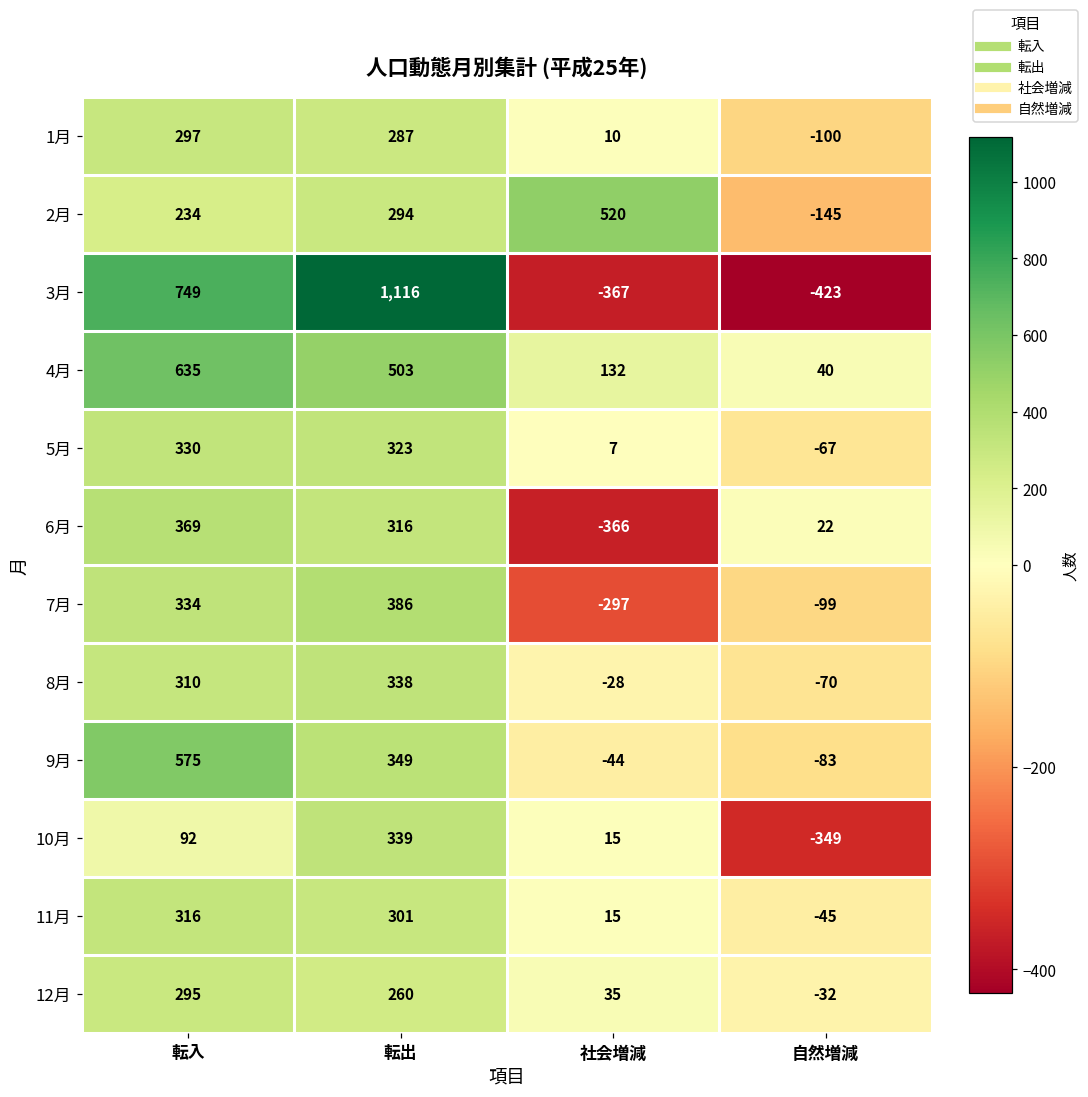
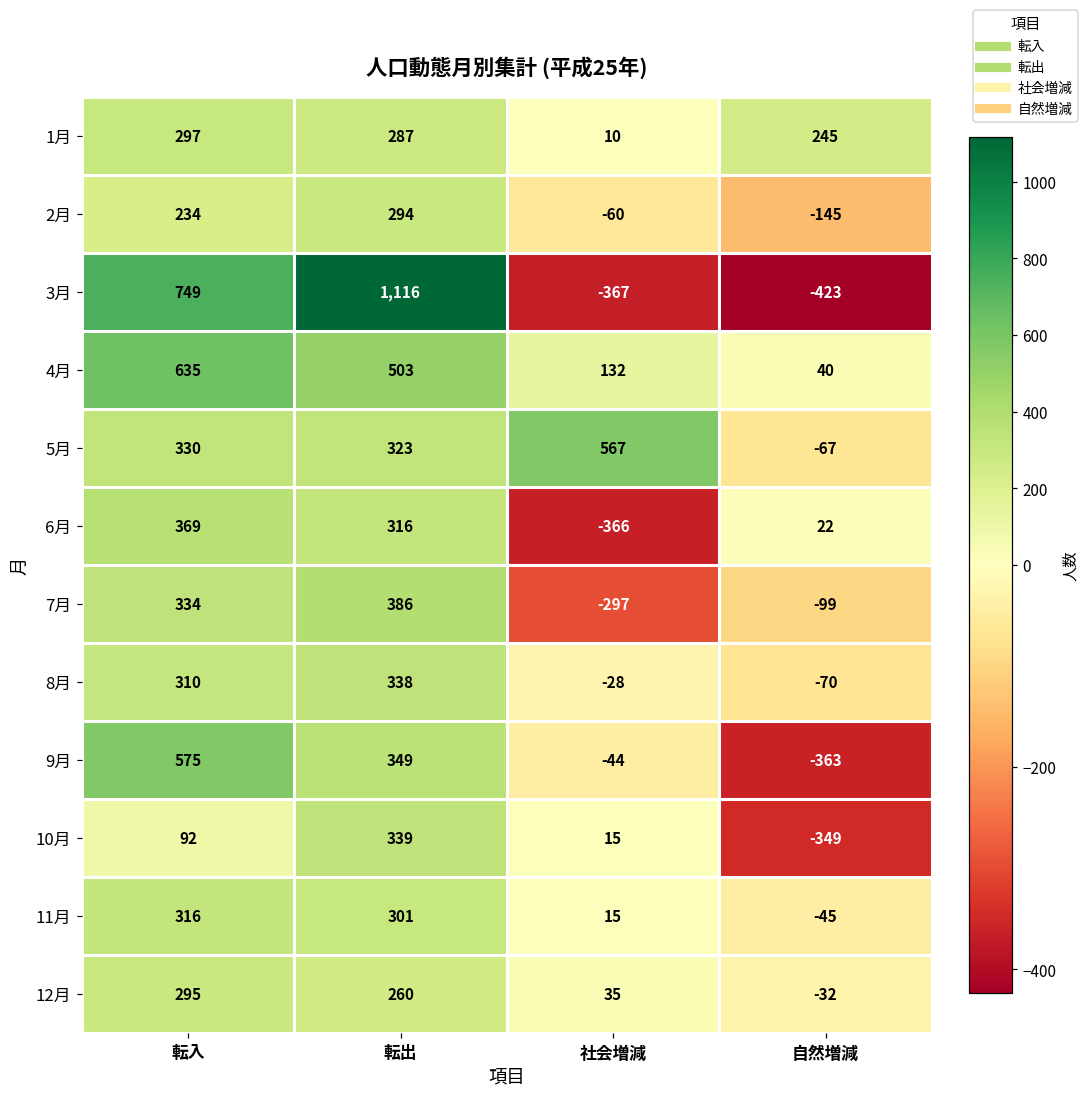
  {
    "1月": {
      "転入": "297",
      "転出": "287",
      "社会増減": "10",
-     "自然増減": "-100"
+     "自然増減": "245"
    },
    "2月": {
      "転入": "234",
      "転出": "294",
-     "社会増減": "520",
+     "社会増減": "-60",
      "自然増減": "-145"
    },
    "3月": {
      "転入": "749",
      "転出": "1,116",
      "社会増減": "-367",
      "自然増減": "-423"
    },
    "4月": {
      "転入": "635",
      "転出": "503",
      "社会増減": "132",
      "自然増減": "40"
    },
    "5月": {
      "転入": "330",
      "転出": "323",
-     "社会増減": "7",
+     "社会増減": "567",
      "自然増減": "-67"
    },
    "6月": {
      "転入": "369",
      "転出": "316",
      "社会増減": "-366",
      "自然増減": "22"
    },
    "7月": {
      "転入": "334",
      "転出": "386",
      "社会増減": "-297",
      "自然増減": "-99"
    },
    "8月": {
      "転入": "310",
      "転出": "338",
      "社会増減": "-28",
      "自然増減": "-70"
    },
    "9月": {
      "転入": "575",
      "転出": "349",
      "社会増減": "-44",
-     "自然増減": "-83"
+     "自然増減": "-363"
    },
    "10月": {
      "転入": "92",
      "転出": "339",
      "社会増減": "15",
      "自然増減": "-349"
    },
    "11月": {
      "転入": "316",
      "転出": "301",
      "社会増減": "15",
      "自然増減": "-45"
    },
    "12月": {
      "転入": "295",
      "転出": "260",
      "社会増減": "35",
      "自然増減": "-32"
    }
  }
